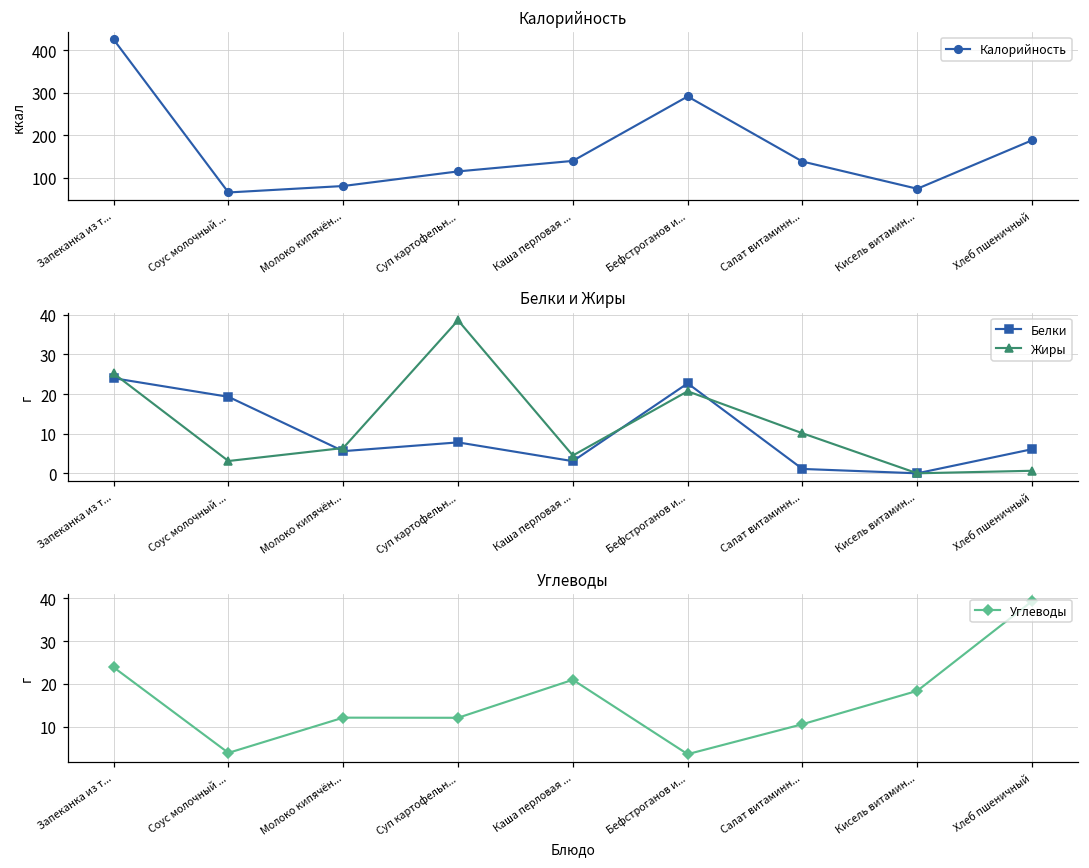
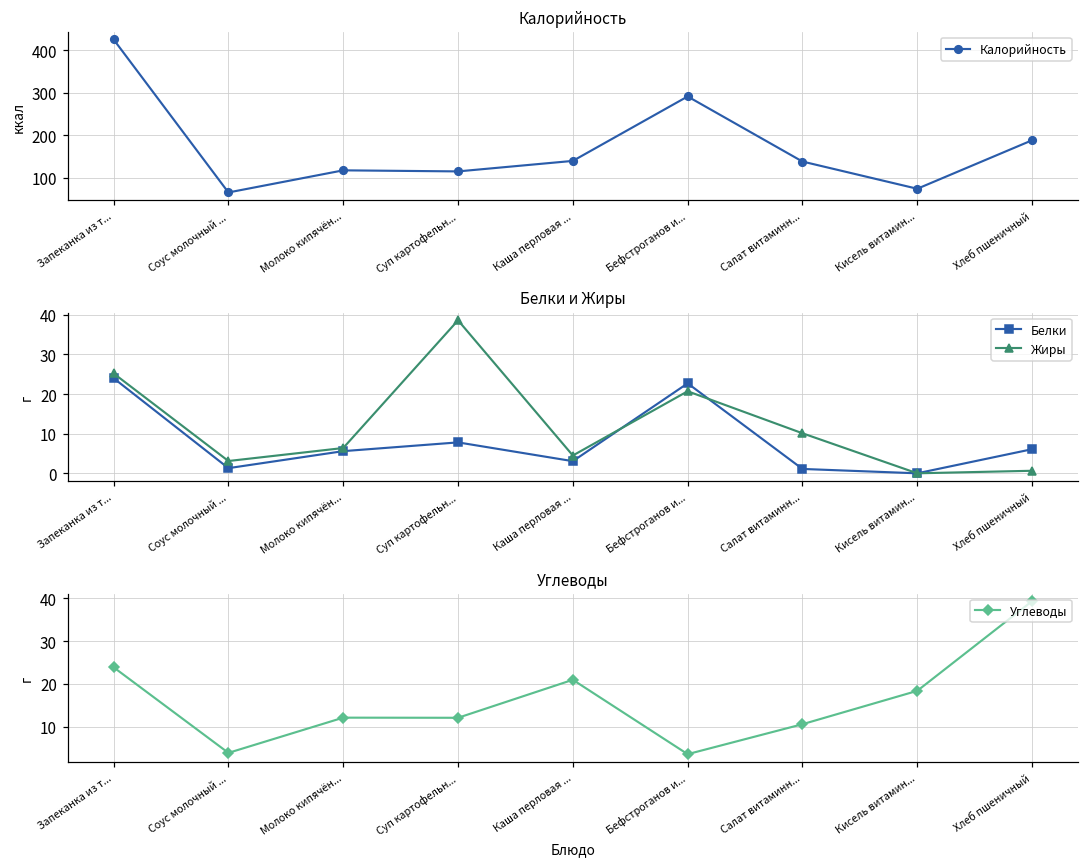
  {
    "Калорийность": {
      "Запеканка из т...": 430,
      "Соус молочный ...": 70,
-     "Молоко кипячён...": 80,
+     "Молоко кипячён...": 120,
      "Суп картофельн...": 110,
      "Каша перловая ...": 140,
      "Бефстроганов и...": 290,
      "Салат витаминн...": 140,
      "Кисель витамин...": 70,
      "Хлеб пшеничный": 190
    },
    "Белки и Жиры": {
      "Белки": {
        "Запеканка из т...": 24,
-       "Соус молочный ...": 19,
+       "Соус молочный ...": 1,
        "Молоко кипячён...": 6,
        "Суп картофельн...": 8,
        "Каша перловая ...": 3,
        "Бефстроганов и...": 23,
        "Салат витаминн...": 1,
        "Хлеб пшеничный": 6
      },
      "Жиры": {
        "Запеканка из т...": 25,
        "Соус молочный ...": 3,
        "Молоко кипячён...": 6,
        "Суп картофельн...": 39,
        "Каша перловая ...": 4,
        "Бефстроганов и...": 21,
        "Салат витаминн...": 10,
        "Хлеб пшеничный": 1
      }
    },
    "Углеводы": {
      "Запеканка из т...": 24,
      "Соус молочный ...": 4,
      "Молоко кипячён...": 12,
      "Суп картофельн...": 12,
      "Каша перловая ...": 21,
      "Бефстроганов и...": 4,
      "Салат витаминн...": 11,
      "Кисель витамин...": 18
    }
  }
